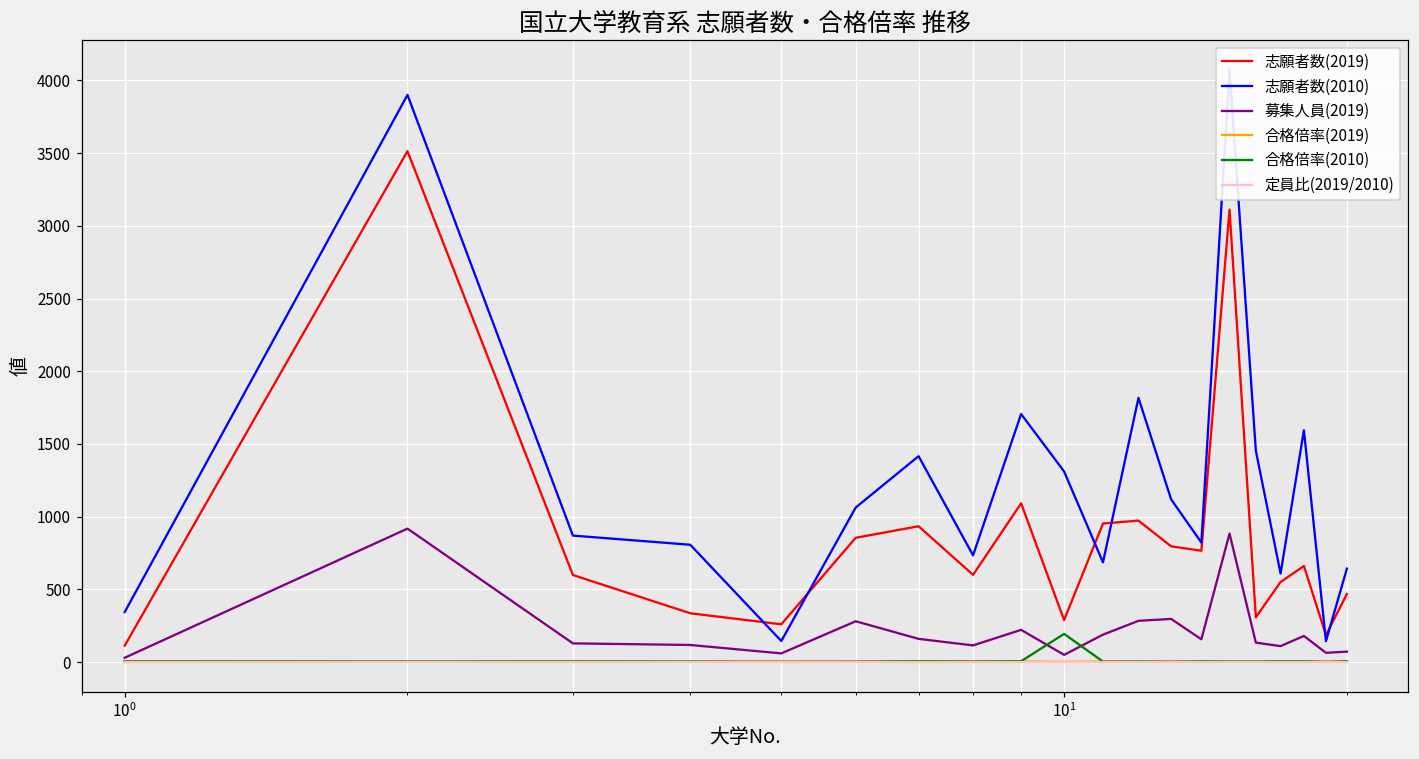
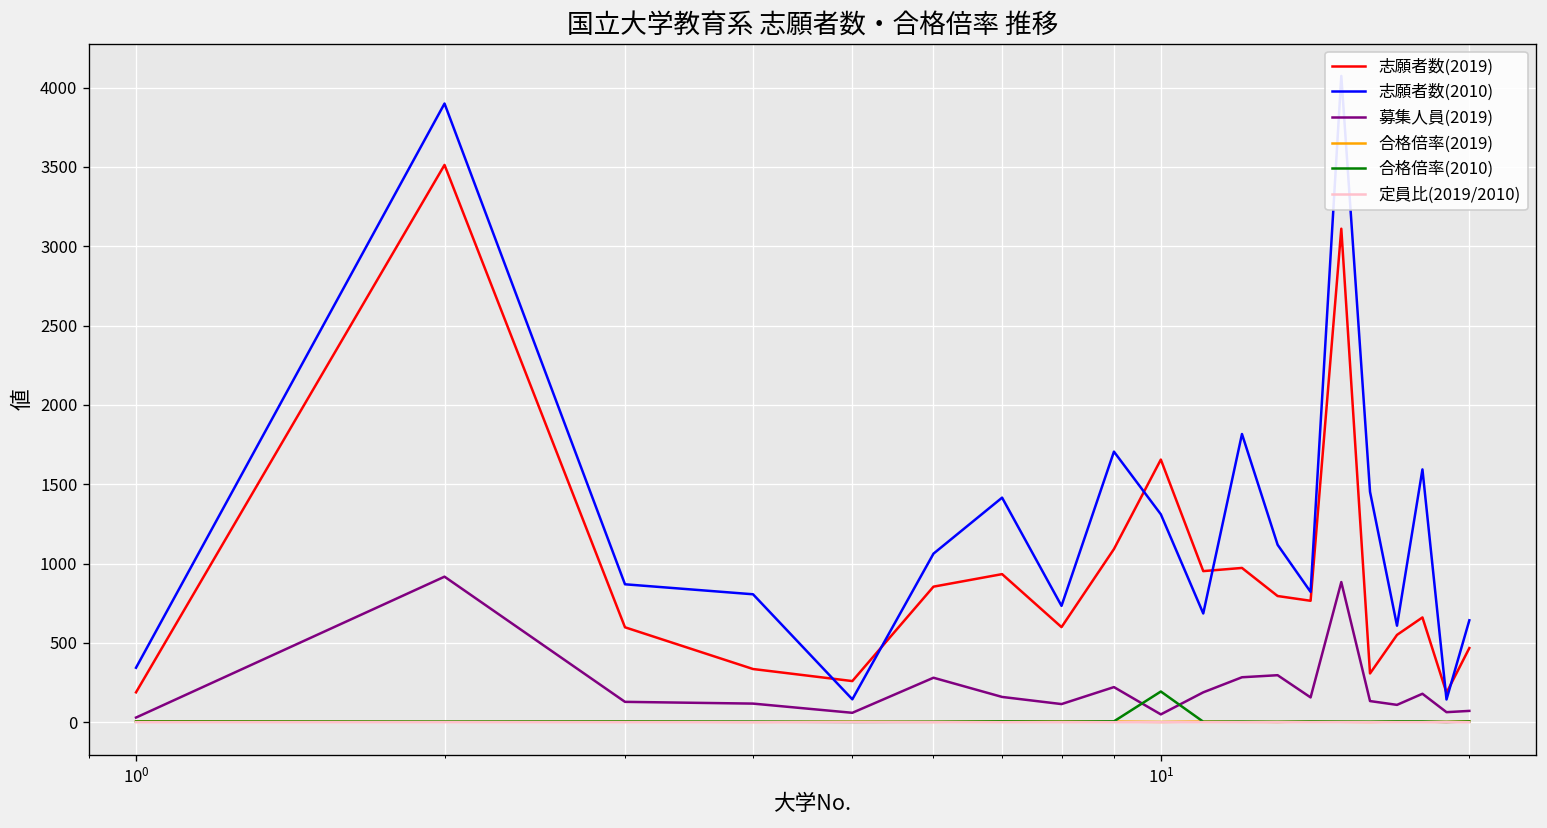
  {
    "志願者数(2019)": {
-     "10^0": 110,
-     "10^1": 290
+     "10^0": 190,
+     "10^1": 1660
    },
    "志願者数(2010)": {
      "10^0": 340,
      "10^1": 1310
    },
    "募集人員(2019)": {
      "10^0": 30,
      "10^1": 50
    },
    "合格倍率(2010)": {
      "10^1": 190
    }
  }
